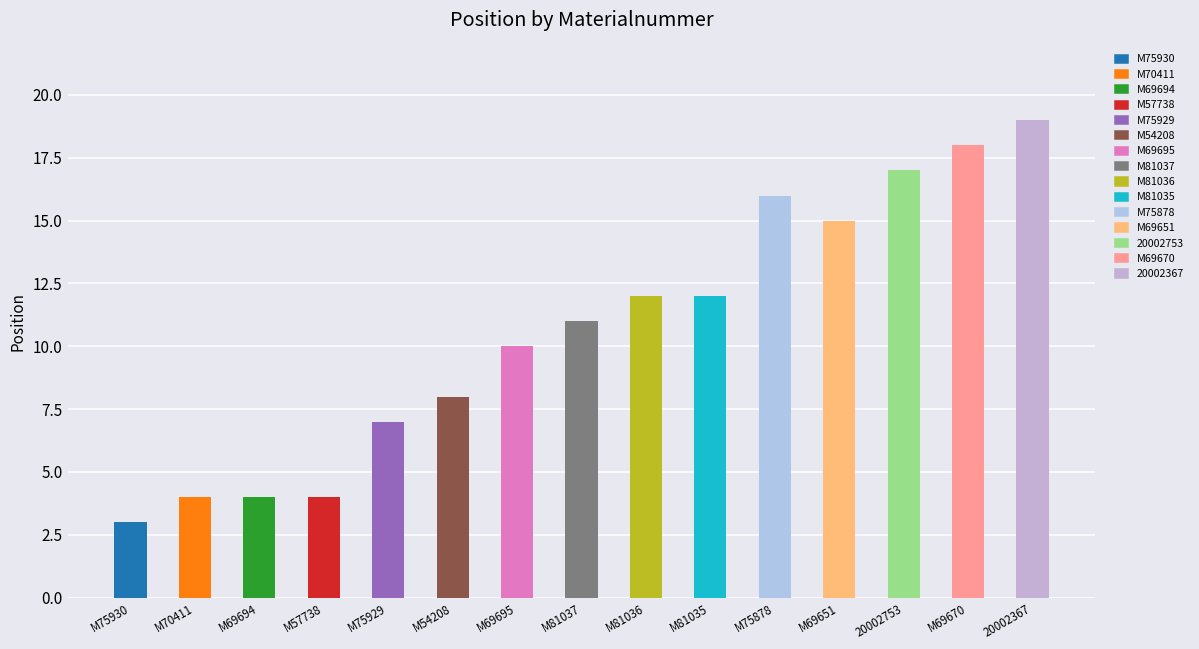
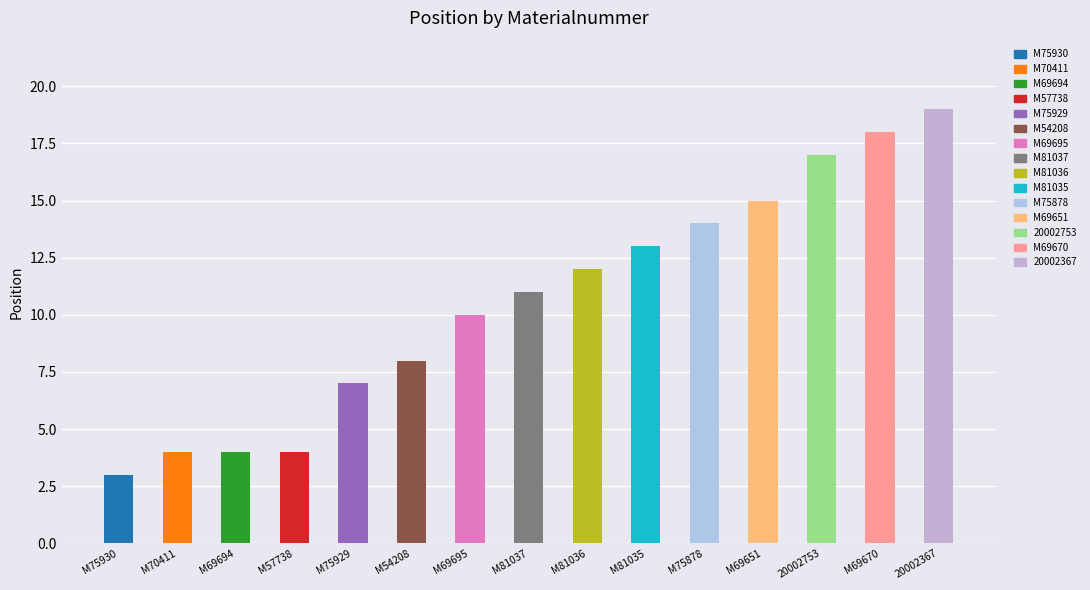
  {
    "M75930": 3,
    "M70411": 4,
    "M69694": 4,
    "M57738": 4,
    "M75929": 7,
    "M54208": 8,
    "M69695": 10,
    "M81037": 11,
    "M81036": 12,
-   "M81035": 12,
-   "M75878": 16,
+   "M81035": 13,
+   "M75878": 14,
    "M69651": 15,
    "20002753": 17,
    "M69670": 18,
    "20002367": 19
  }
